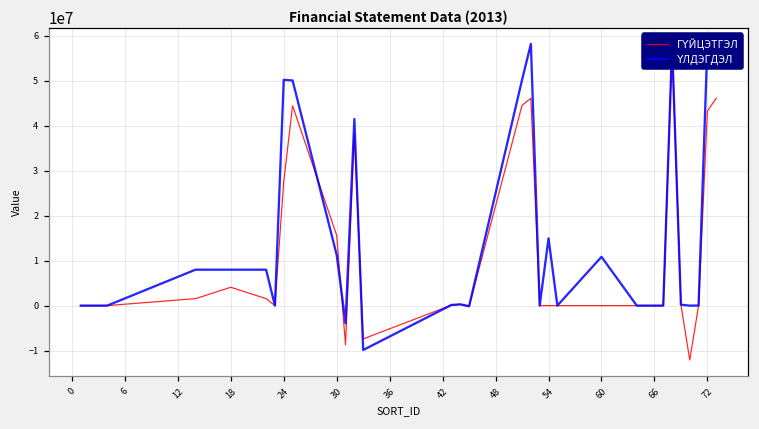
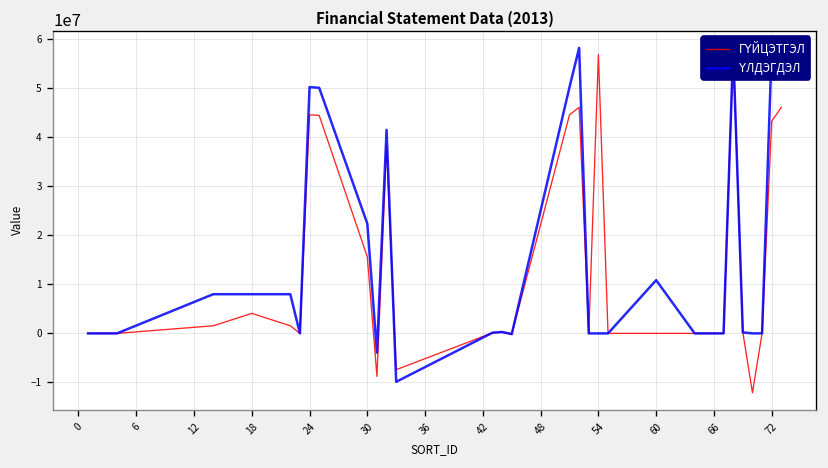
  {
    "ГҮЙЦЭТГЭЛ": {
      "18": 4000000,
-     "24": 28000000,
+     "24": 45000000,
      "30": 16000000,
-     "54": 0,
+     "54": 57000000,
      "60": 0,
      "72": 43000000
    },
    "ҮЛДЭГДЭЛ": {
      "18": 8000000,
      "24": 50000000,
-     "30": 11000000,
-     "54": 15000000,
+     "30": 22000000,
+     "54": 0,
      "60": 11000000
    }
  }
